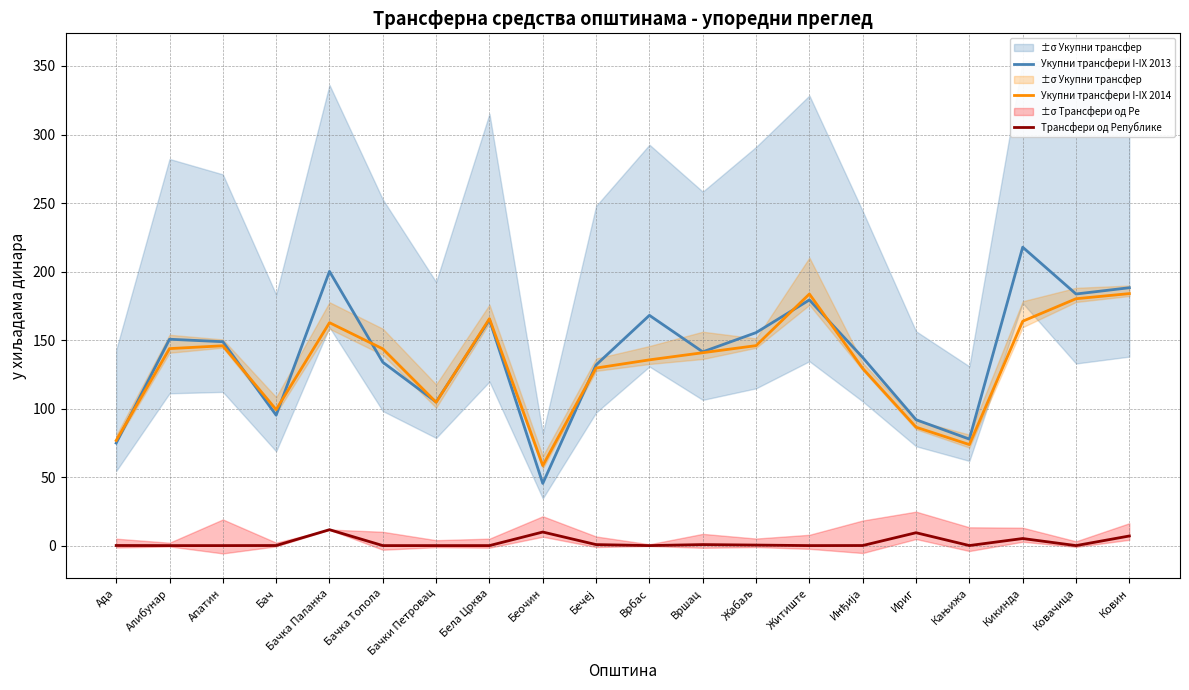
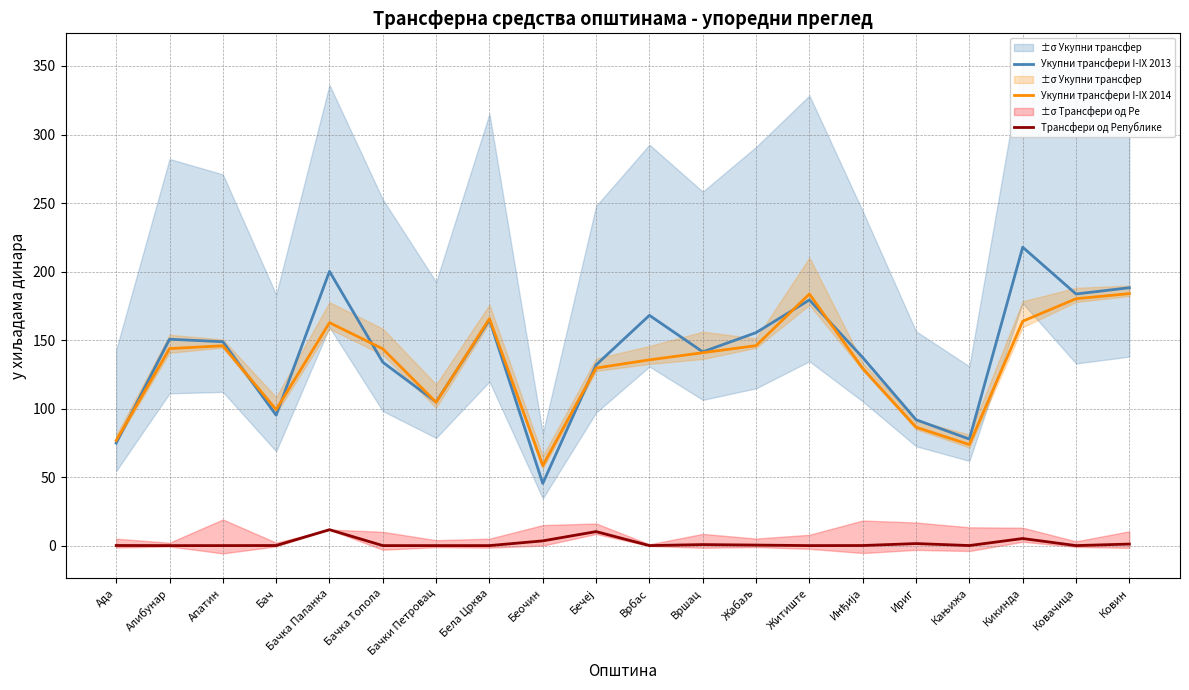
  {
    "Трансфери од Републике": {
      "Ада": 0,
      "Алибунар": 0,
      "Апатин": 0,
      "Бач": 0,
      "Бачка Топола": 0,
      "Бачки Петровац": 0,
      "Бела Црква": 0,
-     "Беочин": 10,
-     "Бечеј": 1,
+     "Беочин": 3,
+     "Бечеј": 10,
      "Вршац": 1,
      "Жабаљ": 0,
      "Житиште": 0,
      "Инђија": 0,
-     "Ириг": 9,
+     "Ириг": 1,
      "Кањижа": 0,
      "Кикинда": 5,
      "Ковачица": 0,
-     "Ковин": 7
+     "Ковин": 1
    }
  }
